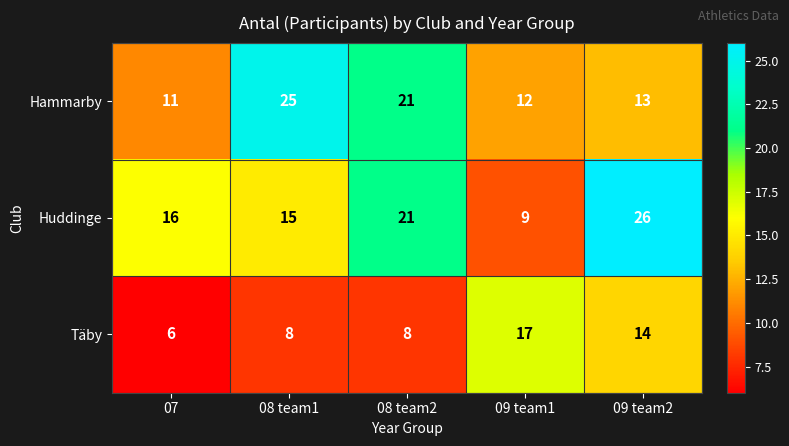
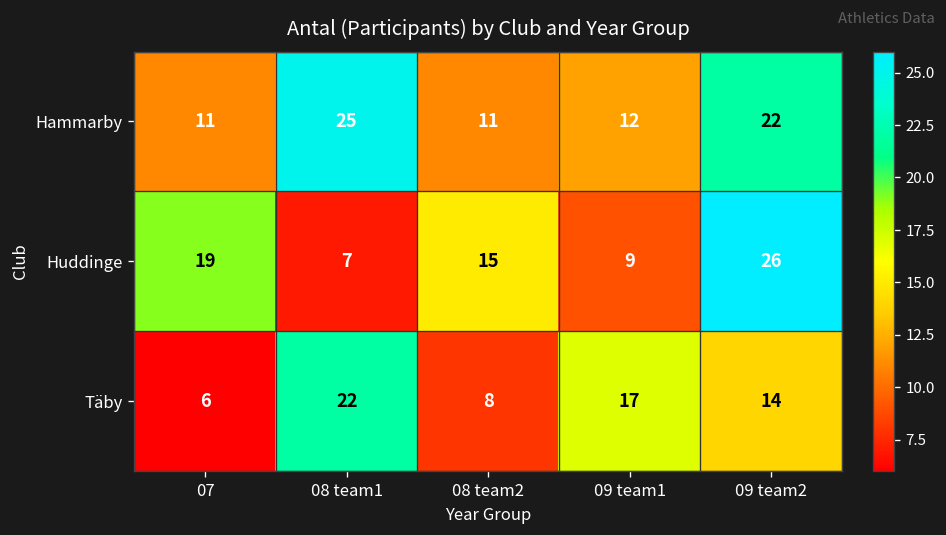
  {
    "Hammarby": {
      "07": 11,
      "08 team1": 25,
-     "08 team2": 21,
+     "08 team2": 11,
      "09 team1": 12,
-     "09 team2": 13
+     "09 team2": 22
    },
    "Huddinge": {
-     "07": 16,
-     "08 team1": 15,
-     "08 team2": 21,
+     "07": 19,
+     "08 team1": 7,
+     "08 team2": 15,
      "09 team1": 9,
      "09 team2": 26
    },
    "Täby": {
      "07": 6,
-     "08 team1": 8,
+     "08 team1": 22,
      "08 team2": 8,
      "09 team1": 17,
      "09 team2": 14
    }
  }
